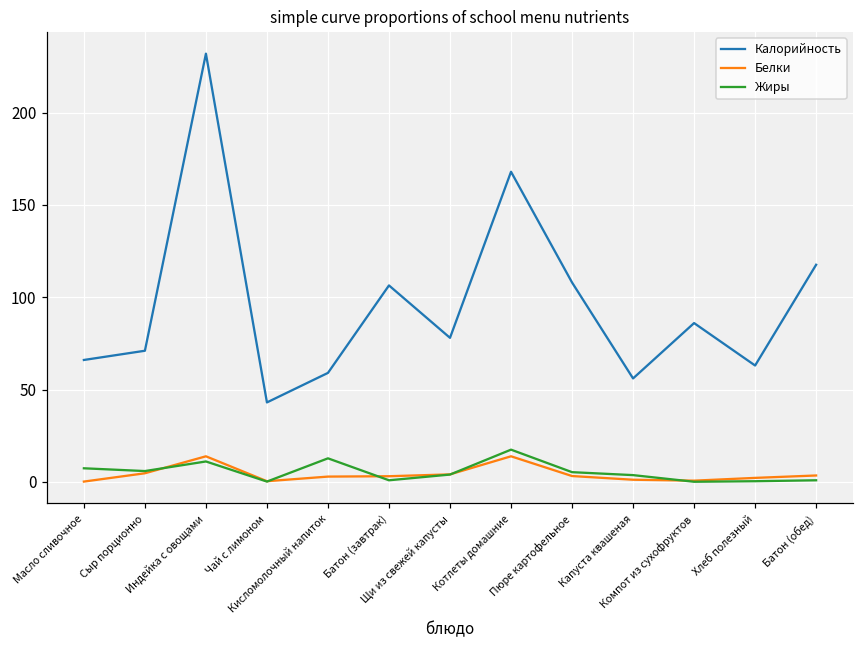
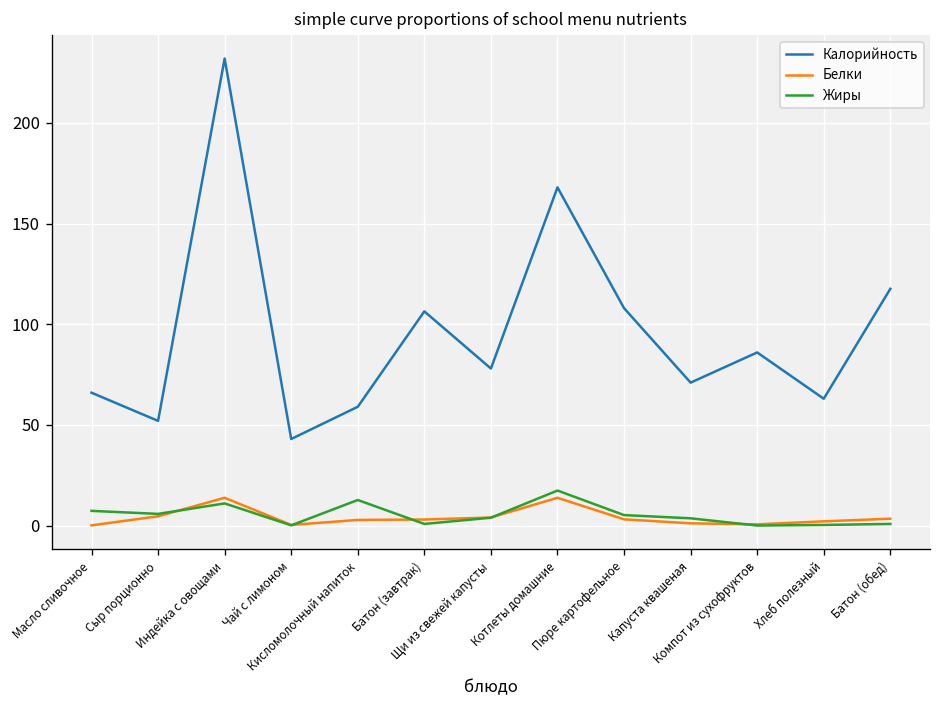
  {
    "Калорийность": {
      "Масло сливочное": 66,
-     "Сыр порционно": 71,
+     "Сыр порционно": 52,
      "Индейка с овощами": 232,
      "Чай с лимоном": 43,
      "Кисломолочный напиток": 59,
      "Батон (завтрак)": 106,
      "Щи из свежей капусты": 78,
      "Котлеты домашние": 168,
      "Пюре картофельное": 108,
-     "Капуста квашеная": 56,
+     "Капуста квашеная": 71,
      "Компот из сухофруктов": 86,
      "Хлеб полезный": 63,
      "Батон (обед)": 118
    },
    "Белки": {
      "Масло сливочное": 0,
      "Индейка с овощами": 14,
      "Кисломолочный напиток": 3,
      "Батон (завтрак)": 3,
      "Котлеты домашние": 14,
      "Пюре картофельное": 3,
      "Капуста квашеная": 1,
      "Хлеб полезный": 2,
      "Батон (обед)": 3
    },
    "Жиры": {
      "Масло сливочное": 7,
      "Индейка с овощами": 11,
      "Кисломолочный напиток": 13,
      "Батон (завтрак)": 1,
      "Котлеты домашние": 17,
      "Пюре картофельное": 5,
      "Капуста квашеная": 4,
      "Хлеб полезный": 0,
      "Батон (обед)": 1
    }
  }
